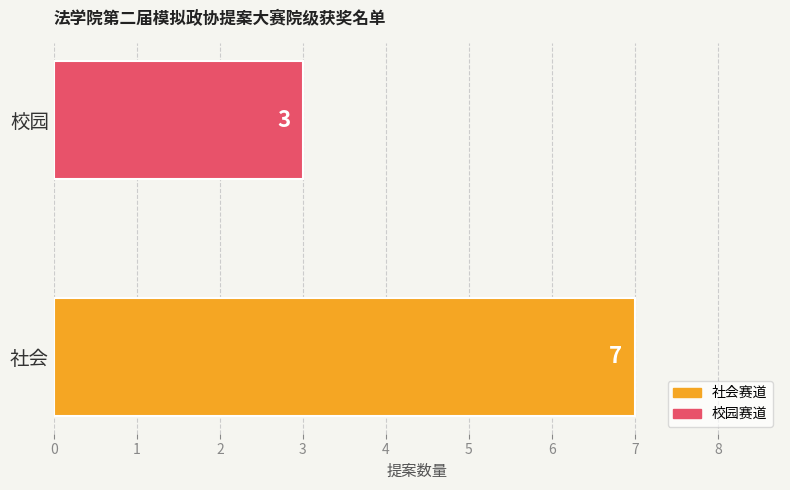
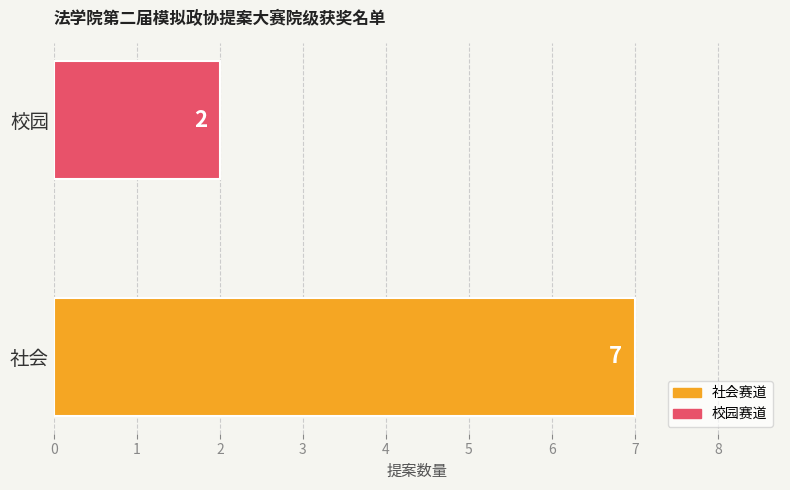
  {
-   "校园": 3,
+   "校园": 2,
    "社会": 7
  }
